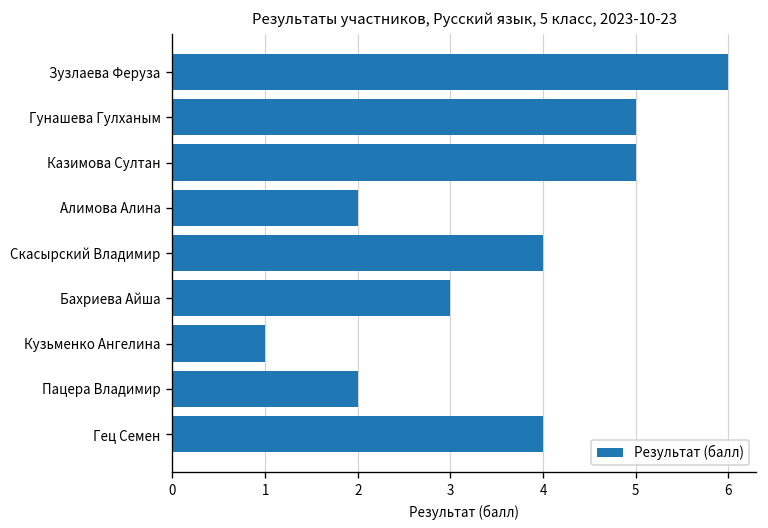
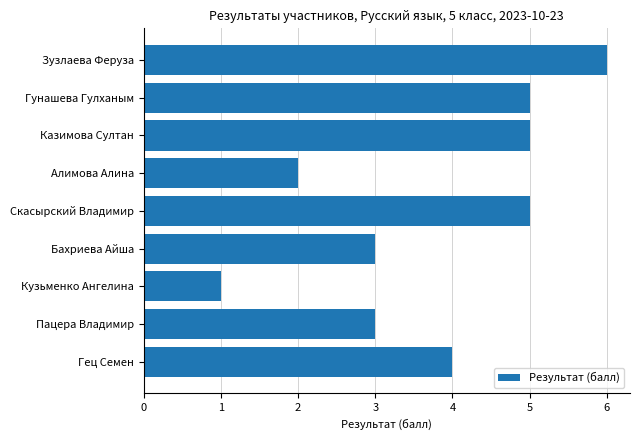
  {
    "Зузлаева Феруза": 6,
    "Гунашева Гулханым": 5,
    "Казимова Султан": 5,
    "Алимова Алина": 2,
-   "Скасырский Владимир": 4,
+   "Скасырский Владимир": 5,
    "Бахриева Айша": 3,
    "Кузьменко Ангелина": 1,
-   "Пацера Владимир": 2,
+   "Пацера Владимир": 3,
    "Гец Семен": 4
  }
